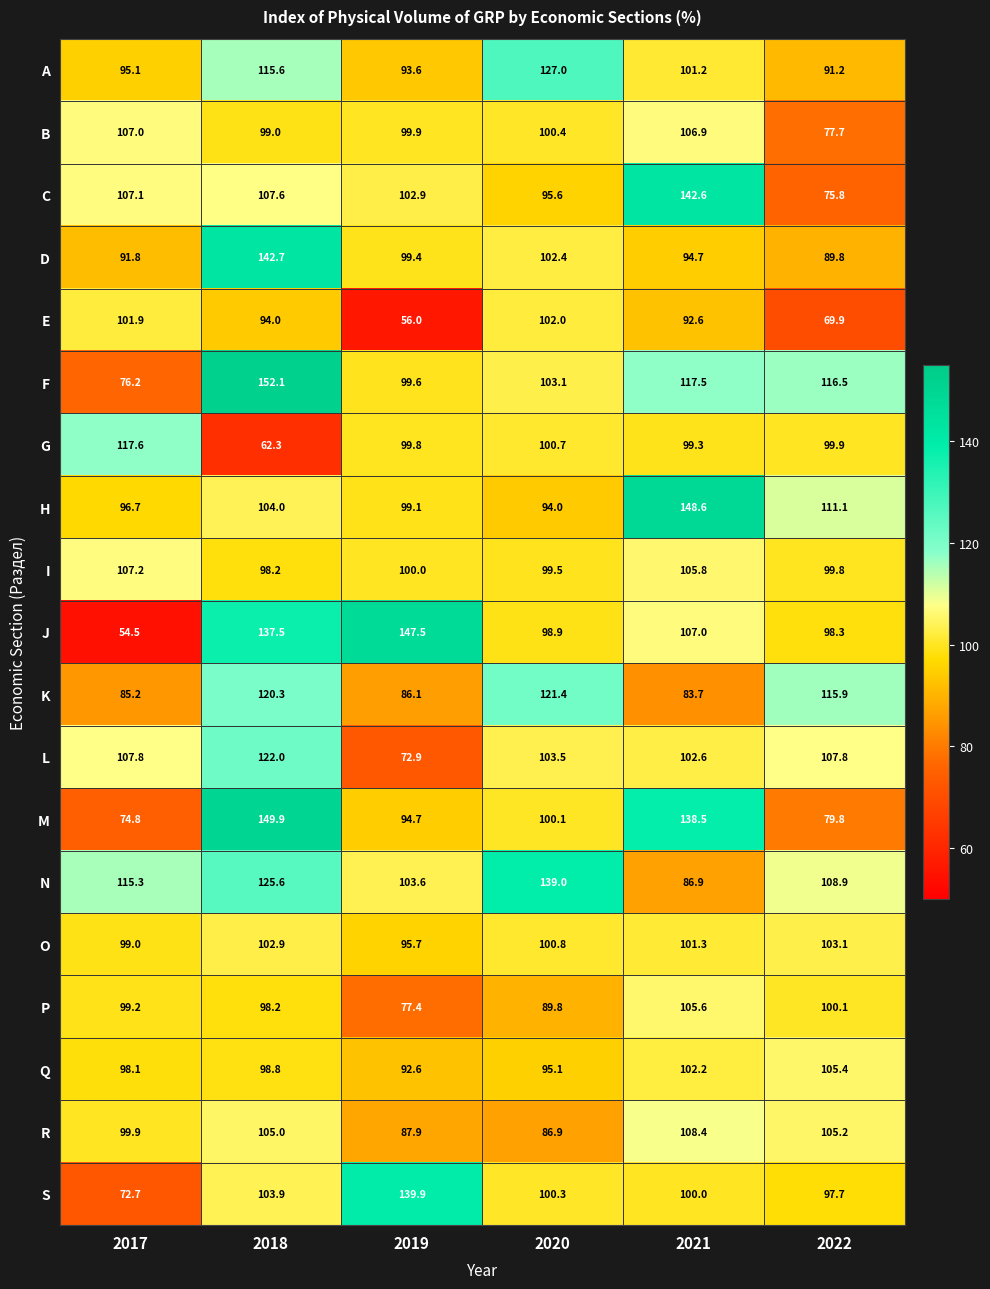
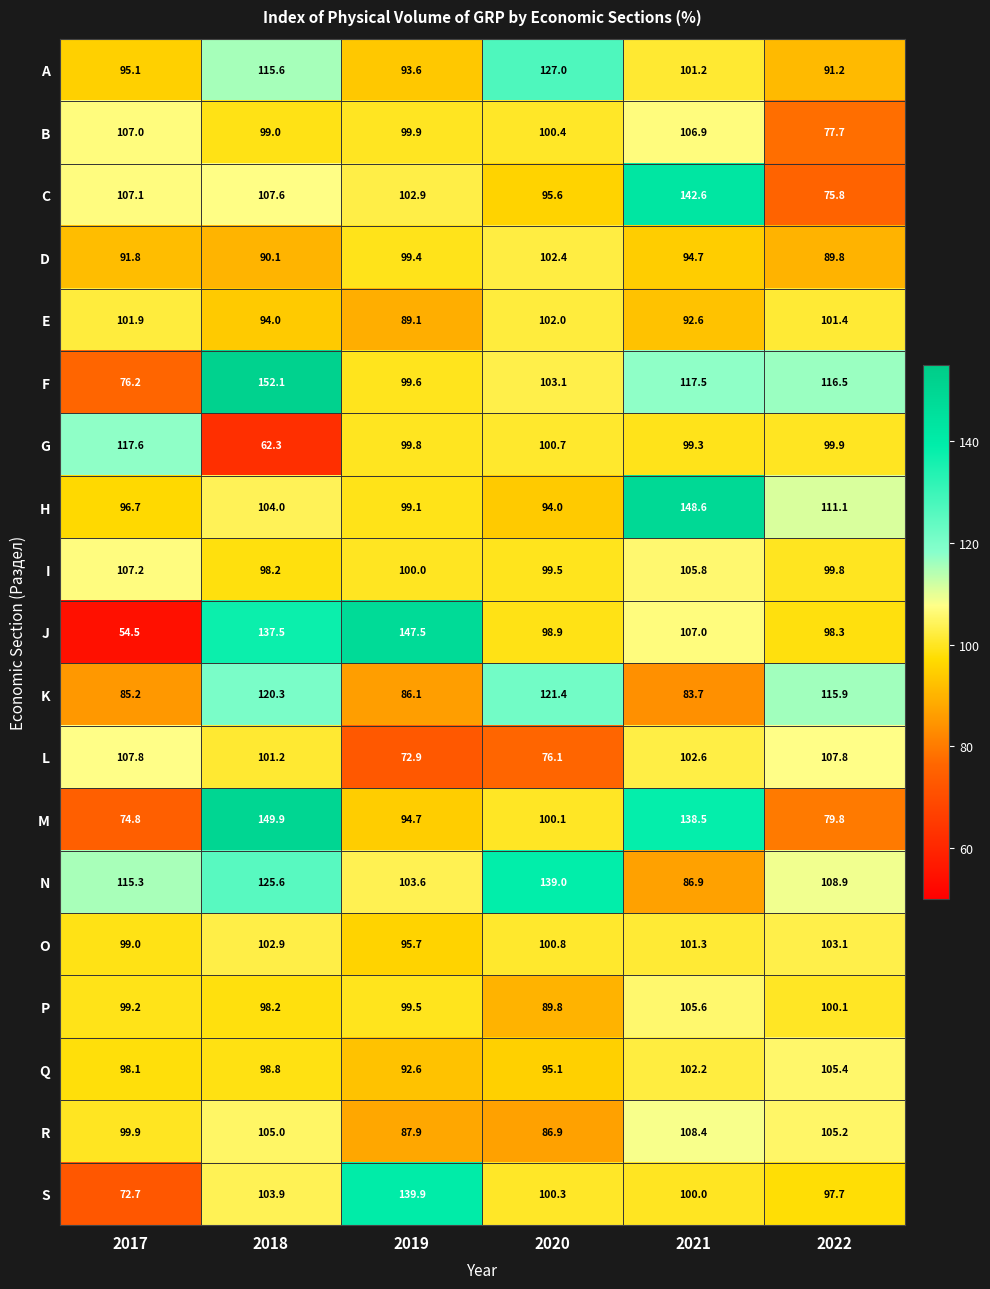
  {
    "A": {
      "2017": 95.1,
      "2018": 115.6,
      "2019": 93.6,
      "2020": 127.0,
      "2021": 101.2,
      "2022": 91.2
    },
    "B": {
      "2017": 107.0,
      "2018": 99.0,
      "2019": 99.9,
      "2020": 100.4,
      "2021": 106.9,
      "2022": 77.7
    },
    "C": {
      "2017": 107.1,
      "2018": 107.6,
      "2019": 102.9,
      "2020": 95.6,
      "2021": 142.6,
      "2022": 75.8
    },
    "D": {
      "2017": 91.8,
-     "2018": 142.7,
+     "2018": 90.1,
      "2019": 99.4,
      "2020": 102.4,
      "2021": 94.7,
      "2022": 89.8
    },
    "E": {
      "2017": 101.9,
      "2018": 94.0,
-     "2019": 56.0,
+     "2019": 89.1,
      "2020": 102.0,
      "2021": 92.6,
-     "2022": 69.9
+     "2022": 101.4
    },
    "F": {
      "2017": 76.2,
      "2018": 152.1,
      "2019": 99.6,
      "2020": 103.1,
      "2021": 117.5,
      "2022": 116.5
    },
    "G": {
      "2017": 117.6,
      "2018": 62.3,
      "2019": 99.8,
      "2020": 100.7,
      "2021": 99.3,
      "2022": 99.9
    },
    "H": {
      "2017": 96.7,
      "2018": 104.0,
      "2019": 99.1,
      "2020": 94.0,
      "2021": 148.6,
      "2022": 111.1
    },
    "I": {
      "2017": 107.2,
      "2018": 98.2,
      "2019": 100.0,
      "2020": 99.5,
      "2021": 105.8,
      "2022": 99.8
    },
    "J": {
      "2017": 54.5,
      "2018": 137.5,
      "2019": 147.5,
      "2020": 98.9,
      "2021": 107.0,
      "2022": 98.3
    },
    "K": {
      "2017": 85.2,
      "2018": 120.3,
      "2019": 86.1,
      "2020": 121.4,
      "2021": 83.7,
      "2022": 115.9
    },
    "L": {
      "2017": 107.8,
-     "2018": 122.0,
+     "2018": 101.2,
      "2019": 72.9,
-     "2020": 103.5,
+     "2020": 76.1,
      "2021": 102.6,
      "2022": 107.8
    },
    "M": {
      "2017": 74.8,
      "2018": 149.9,
      "2019": 94.7,
      "2020": 100.1,
      "2021": 138.5,
      "2022": 79.8
    },
    "N": {
      "2017": 115.3,
      "2018": 125.6,
      "2019": 103.6,
      "2020": 139.0,
      "2021": 86.9,
      "2022": 108.9
    },
    "O": {
      "2017": 99.0,
      "2018": 102.9,
      "2019": 95.7,
      "2020": 100.8,
      "2021": 101.3,
      "2022": 103.1
    },
    "P": {
      "2017": 99.2,
      "2018": 98.2,
-     "2019": 77.4,
+     "2019": 99.5,
      "2020": 89.8,
      "2021": 105.6,
      "2022": 100.1
    },
    "Q": {
      "2017": 98.1,
      "2018": 98.8,
      "2019": 92.6,
      "2020": 95.1,
      "2021": 102.2,
      "2022": 105.4
    },
    "R": {
      "2017": 99.9,
      "2018": 105.0,
      "2019": 87.9,
      "2020": 86.9,
      "2021": 108.4,
      "2022": 105.2
    },
    "S": {
      "2017": 72.7,
      "2018": 103.9,
      "2019": 139.9,
      "2020": 100.3,
      "2021": 100.0,
      "2022": 97.7
    }
  }
